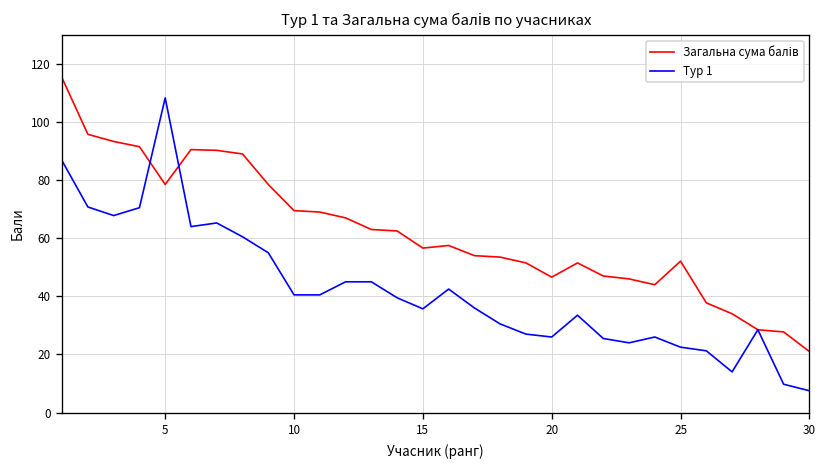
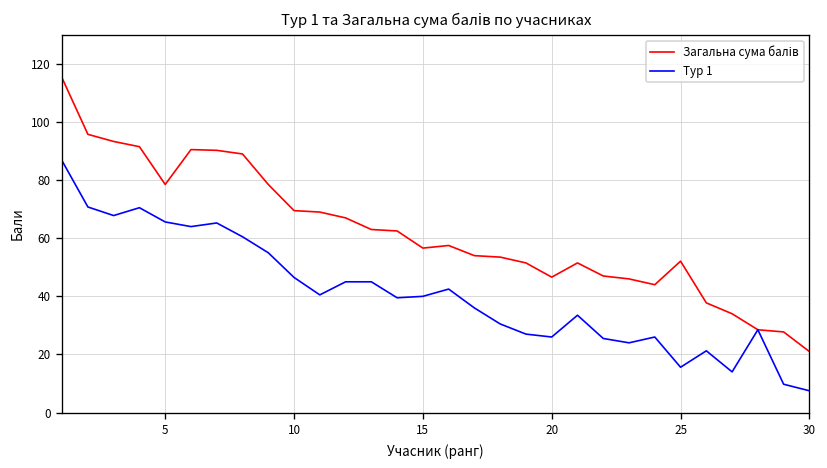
  {
    "Загальна сума балів": {
      "5": 79,
      "10": 70,
      "15": 57,
      "20": 47,
      "25": 52,
      "30": 21
    },
    "Тур 1": {
-     "5": 108,
-     "10": 41,
-     "15": 36,
+     "5": 66,
+     "10": 47,
+     "15": 40,
      "20": 26,
-     "25": 23,
+     "25": 16,
      "30": 8
    }
  }
